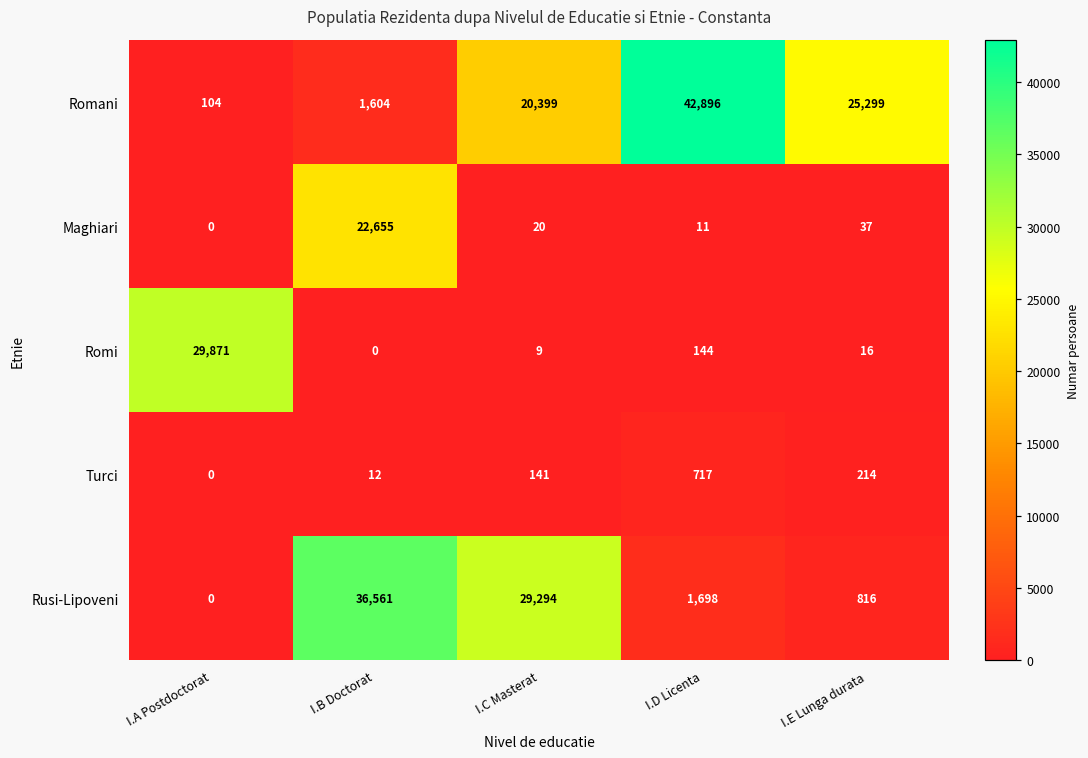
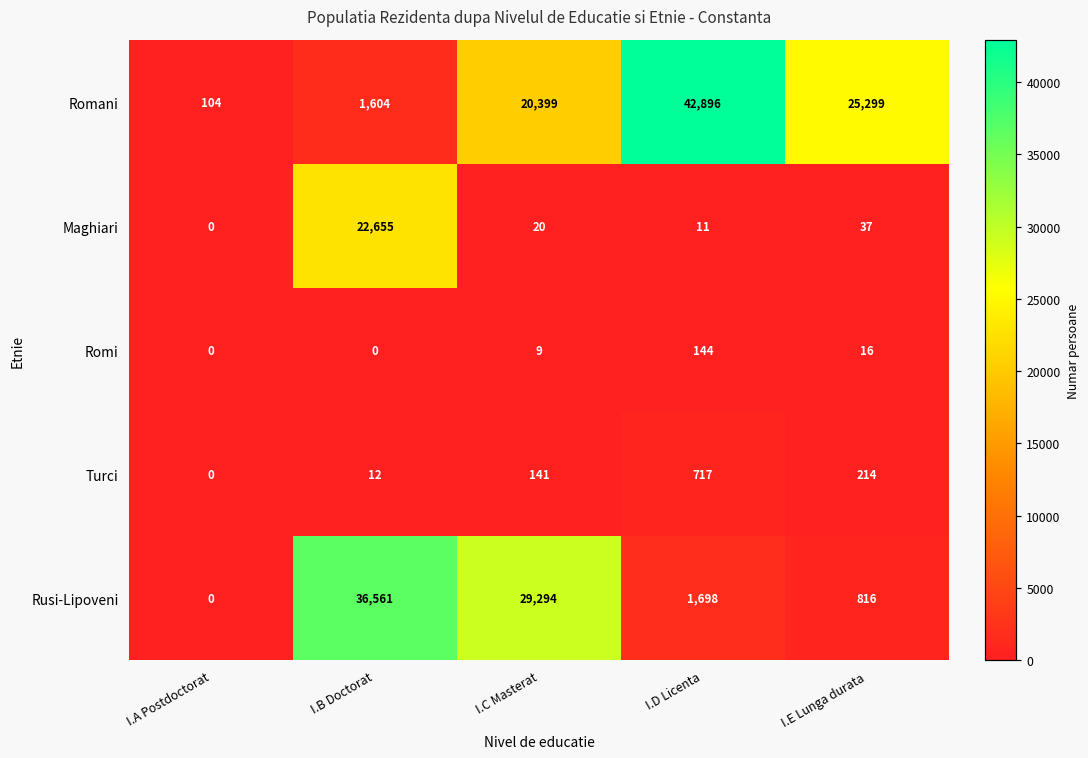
  {
    "Romani": {
      "I.A Postdoctorat": "104",
      "I.B Doctorat": "1,604",
      "I.C Masterat": "20,399",
      "I.D Licenta": "42,896",
      "I.E Lunga durata": "25,299"
    },
    "Maghiari": {
      "I.A Postdoctorat": "0",
      "I.B Doctorat": "22,655",
      "I.C Masterat": "20",
      "I.D Licenta": "11",
      "I.E Lunga durata": "37"
    },
    "Romi": {
-     "I.A Postdoctorat": "29,871",
+     "I.A Postdoctorat": "0",
      "I.B Doctorat": "0",
      "I.C Masterat": "9",
      "I.D Licenta": "144",
      "I.E Lunga durata": "16"
    },
    "Turci": {
      "I.A Postdoctorat": "0",
      "I.B Doctorat": "12",
      "I.C Masterat": "141",
      "I.D Licenta": "717",
      "I.E Lunga durata": "214"
    },
    "Rusi-Lipoveni": {
      "I.A Postdoctorat": "0",
      "I.B Doctorat": "36,561",
      "I.C Masterat": "29,294",
      "I.D Licenta": "1,698",
      "I.E Lunga durata": "816"
    }
  }
